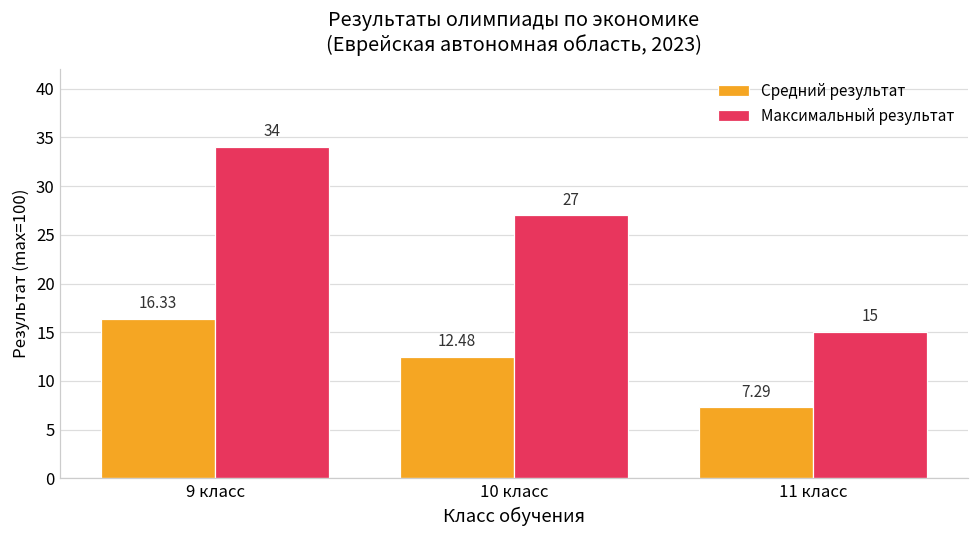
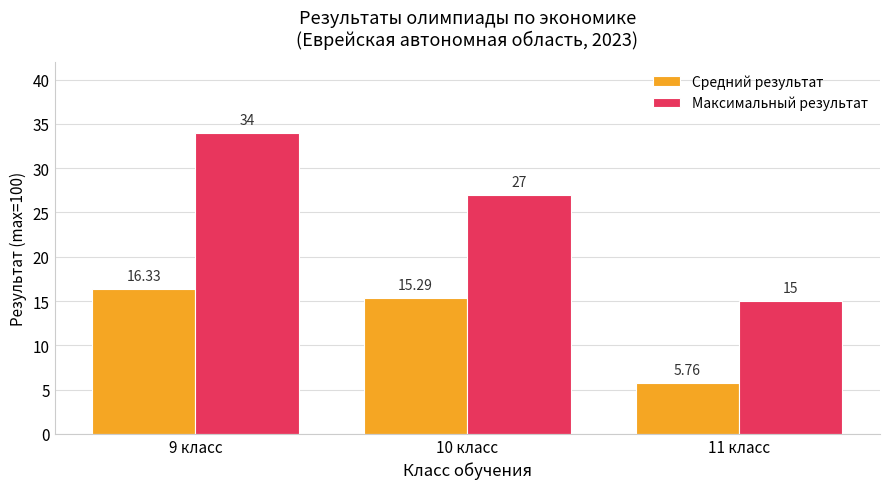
  {
    "Средний результат": {
      "9 класс": 16.33,
-     "10 класс": 12.48,
-     "11 класс": 7.29
+     "10 класс": 15.29,
+     "11 класс": 5.76
    },
    "Максимальный результат": {
      "9 класс": 34,
      "10 класс": 27,
      "11 класс": 15
    }
  }
